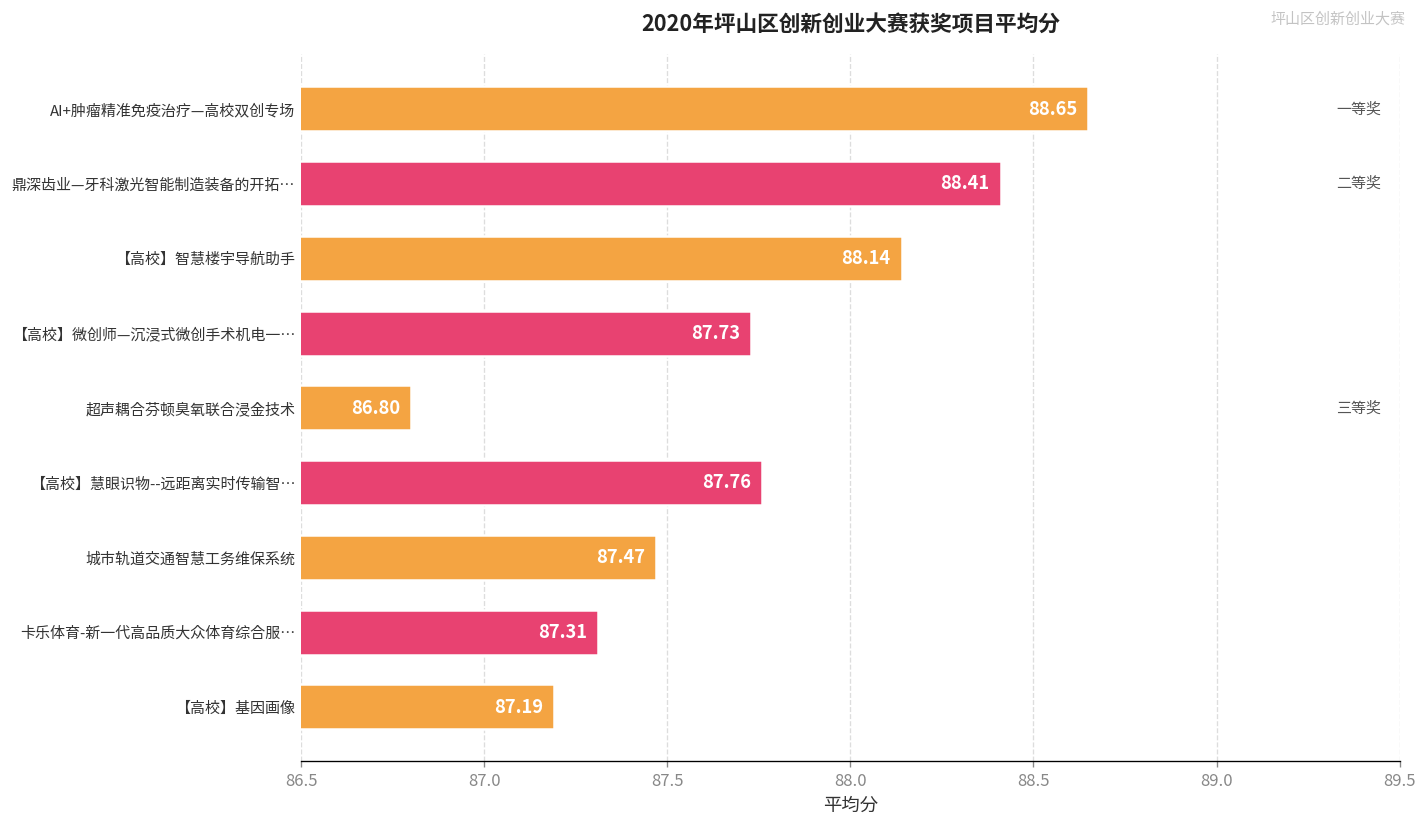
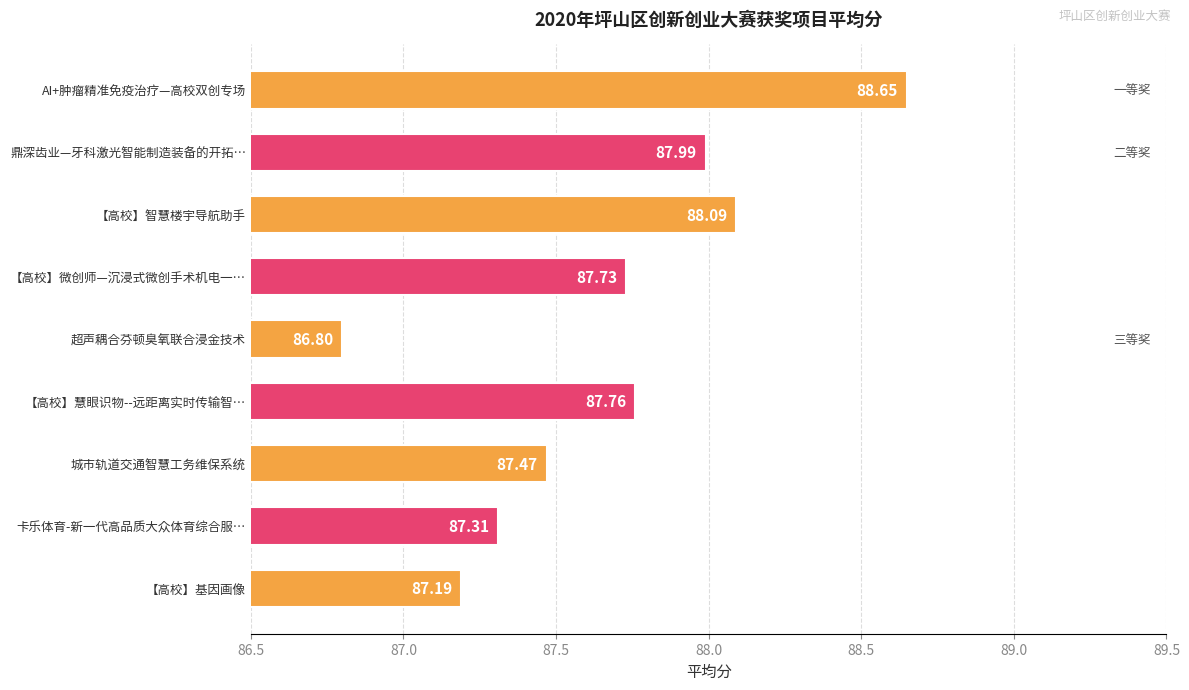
  {
    "AI+肿瘤精准免疫治疗—高校双创专场": 88.65,
-   "鼎深齿业—牙科激光智能制造装备的开拓…": 88.41,
-   "【高校】智慧楼宇导航助手": 88.14,
+   "鼎深齿业—牙科激光智能制造装备的开拓…": 87.99,
+   "【高校】智慧楼宇导航助手": 88.09,
    "【高校】微创师—沉浸式微创手术机电一…": 87.73,
    "超声耦合芬顿臭氧联合浸金技术": 86.80,
    "【高校】慧眼识物--远距离实时传输智…": 87.76,
    "城市轨道交通智慧工务维保系统": 87.47,
    "卡乐体育-新一代高品质大众体育综合服…": 87.31,
    "【高校】基因画像": 87.19
  }
